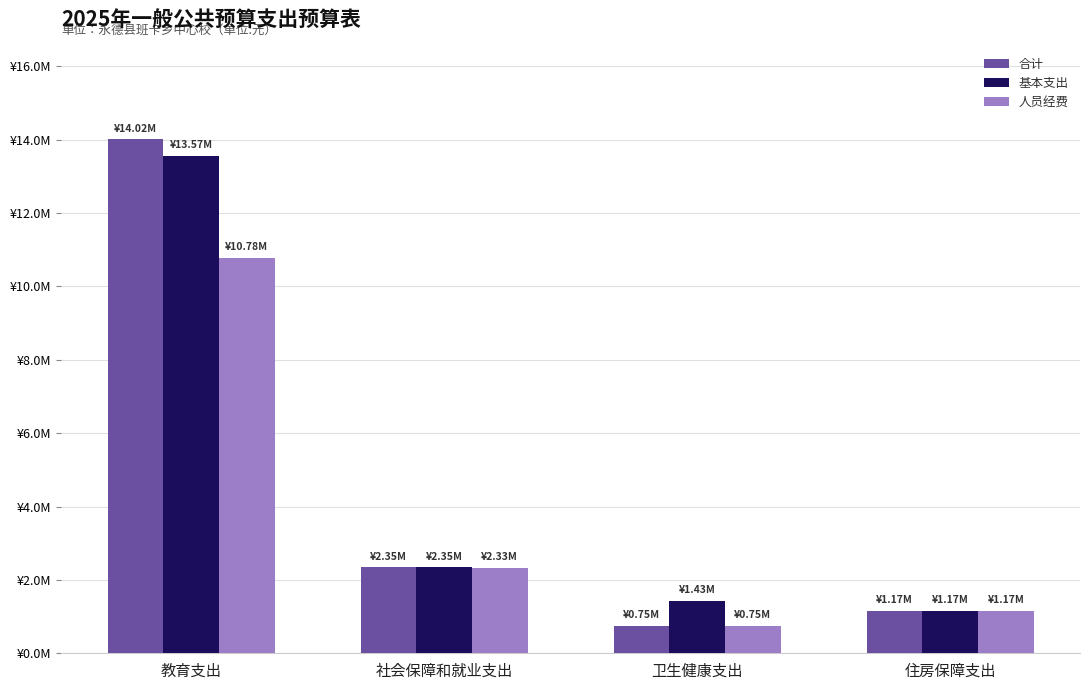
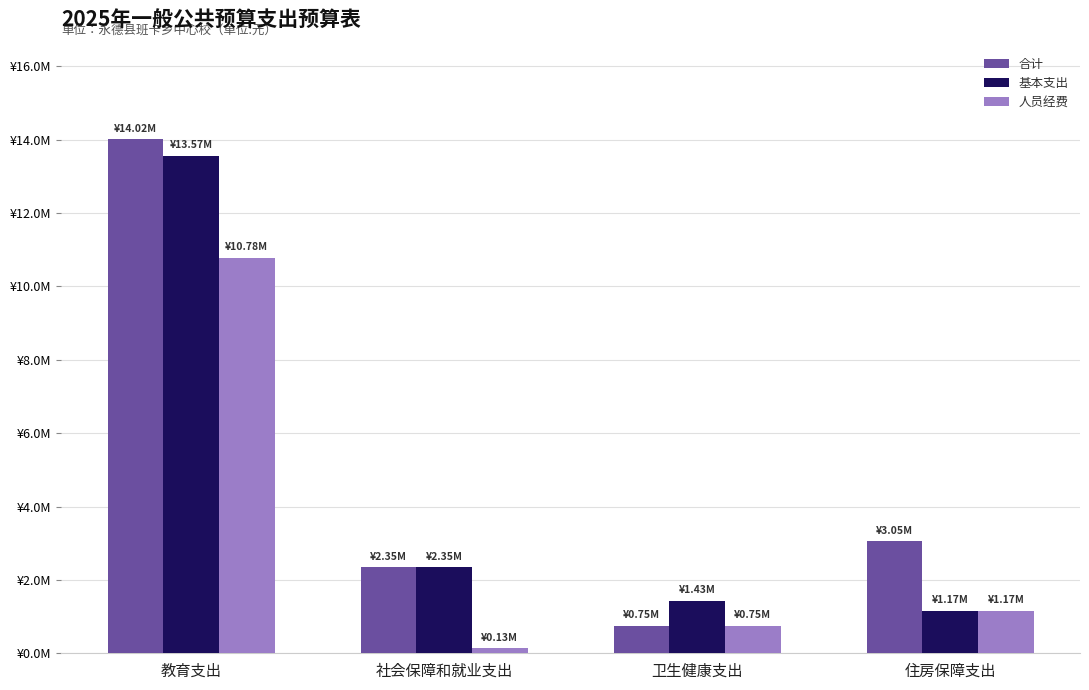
  {
    "合计": {
      "教育支出": "¥14.02M",
      "社会保障和就业支出": "¥2.35M",
      "卫生健康支出": "¥0.75M",
-     "住房保障支出": "¥1.17M"
+     "住房保障支出": "¥3.05M"
    },
    "基本支出": {
      "教育支出": "¥13.57M",
      "社会保障和就业支出": "¥2.35M",
      "卫生健康支出": "¥1.43M",
      "住房保障支出": "¥1.17M"
    },
    "人员经费": {
      "教育支出": "¥10.78M",
-     "社会保障和就业支出": "¥2.33M",
+     "社会保障和就业支出": "¥0.13M",
      "卫生健康支出": "¥0.75M",
      "住房保障支出": "¥1.17M"
    }
  }
